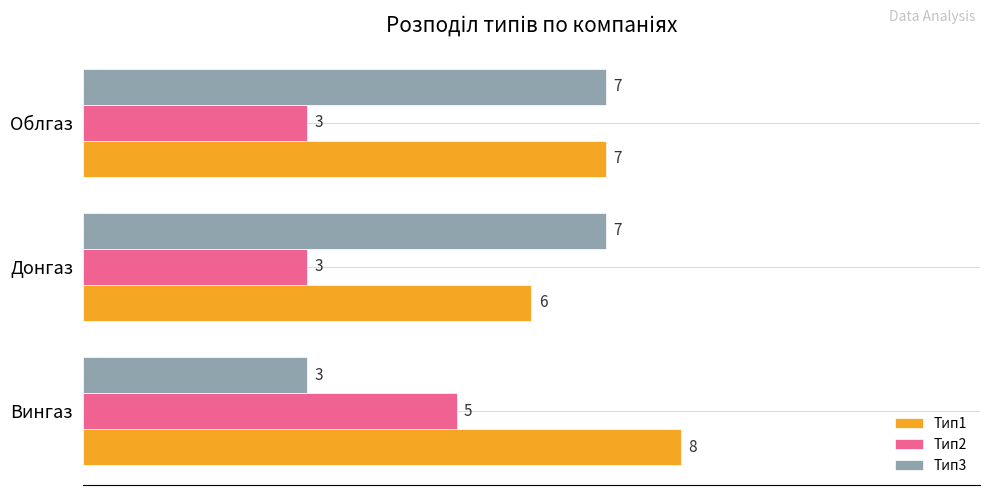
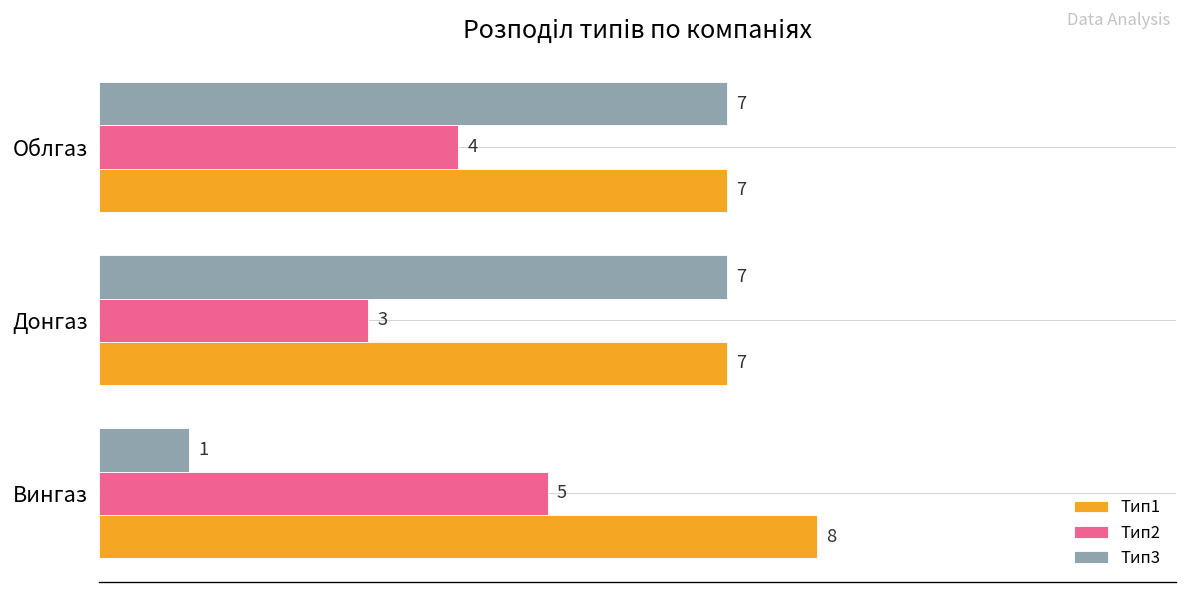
  {
    "Тип1": {
      "Облгаз": 7,
-     "Донгаз": 6,
+     "Донгаз": 7,
      "Вингаз": 8
    },
    "Тип2": {
-     "Облгаз": 3,
+     "Облгаз": 4,
      "Донгаз": 3,
      "Вингаз": 5
    },
    "Тип3": {
      "Облгаз": 7,
      "Донгаз": 7,
-     "Вингаз": 3
+     "Вингаз": 1
    }
  }
